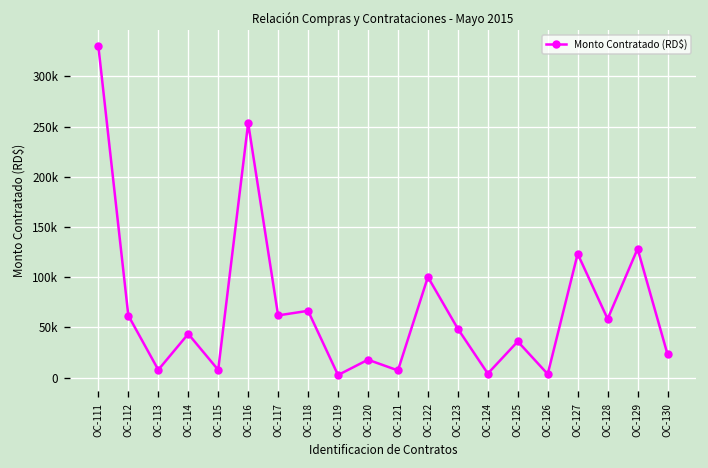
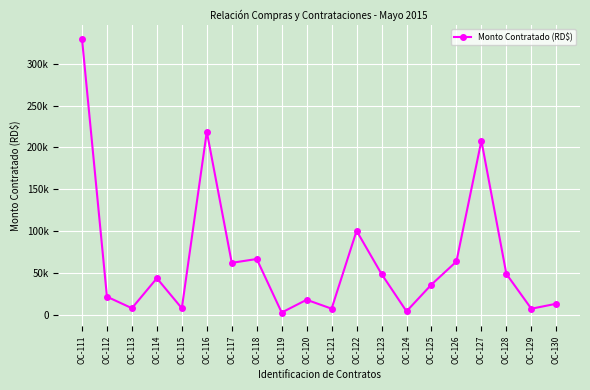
  {
    "OC-111": 330000,
-   "OC-112": 60000,
+   "OC-112": 20000,
    "OC-113": 10000,
    "OC-114": 40000,
    "OC-115": 10000,
-   "OC-116": 250000,
+   "OC-116": 220000,
    "OC-117": 60000,
    "OC-118": 70000,
    "OC-119": 0,
    "OC-120": 20000,
    "OC-121": 10000,
    "OC-122": 100000,
    "OC-123": 50000,
    "OC-124": 0,
    "OC-125": 40000,
-   "OC-126": 0,
-   "OC-127": 120000,
-   "OC-128": 60000,
-   "OC-129": 130000,
-   "OC-130": 20000
+   "OC-126": 60000,
+   "OC-127": 210000,
+   "OC-128": 50000,
+   "OC-129": 10000,
+   "OC-130": 10000
  }
